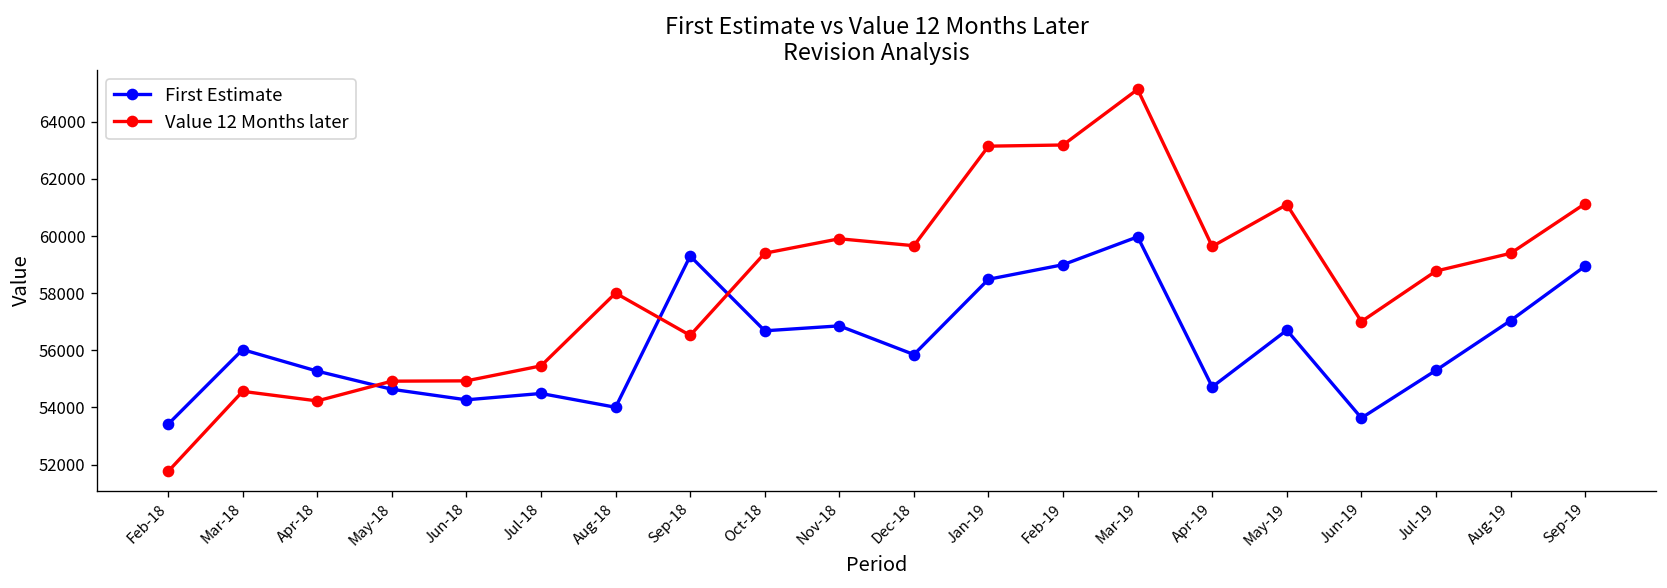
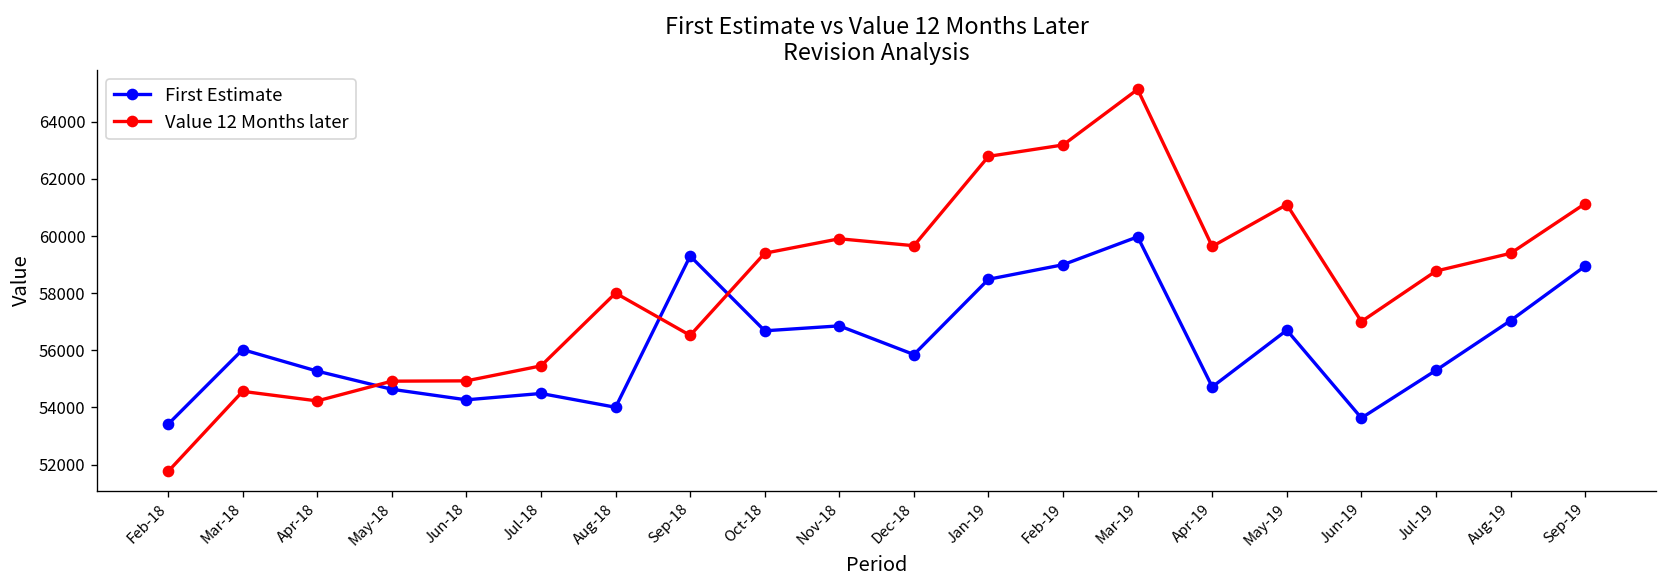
  {
    "First Estimate": {
      "Feb-18": 53400,
      "Mar-18": 56000,
      "Apr-18": 55300,
      "May-18": 54600,
      "Jun-18": 54300,
      "Jul-18": 54500,
      "Aug-18": 54000,
      "Sep-18": 59300,
      "Oct-18": 56700,
      "Nov-18": 56900,
      "Dec-18": 55900,
      "Jan-19": 58500,
      "Feb-19": 59000,
      "Mar-19": 60000,
      "Apr-19": 54700,
      "May-19": 56700,
      "Jun-19": 53600,
      "Jul-19": 55300,
      "Aug-19": 57000,
      "Sep-19": 58900
    },
    "Value 12 Months later": {
      "Feb-18": 51800,
      "Mar-18": 54600,
      "Apr-18": 54200,
      "May-18": 54900,
      "Jun-18": 54900,
      "Jul-18": 55500,
      "Aug-18": 58000,
      "Sep-18": 56500,
      "Oct-18": 59400,
      "Nov-18": 59900,
      "Dec-18": 59700,
-     "Jan-19": 63100,
+     "Jan-19": 62800,
      "Feb-19": 63200,
      "Mar-19": 65100,
      "Apr-19": 59600,
      "May-19": 61100,
      "Jun-19": 57000,
      "Jul-19": 58800,
      "Aug-19": 59400,
      "Sep-19": 61100
    }
  }
